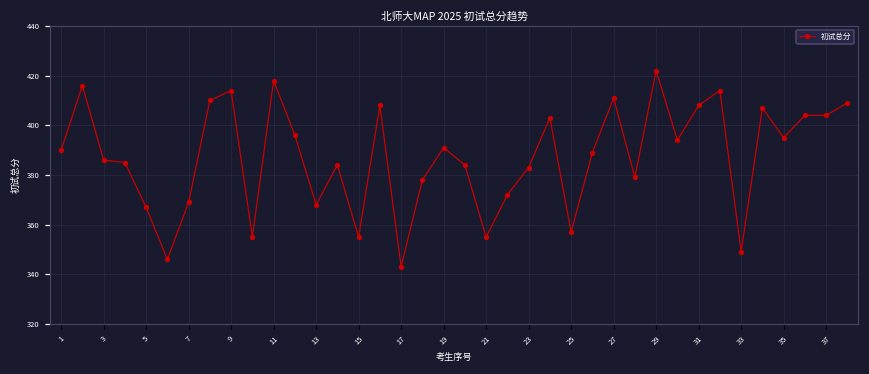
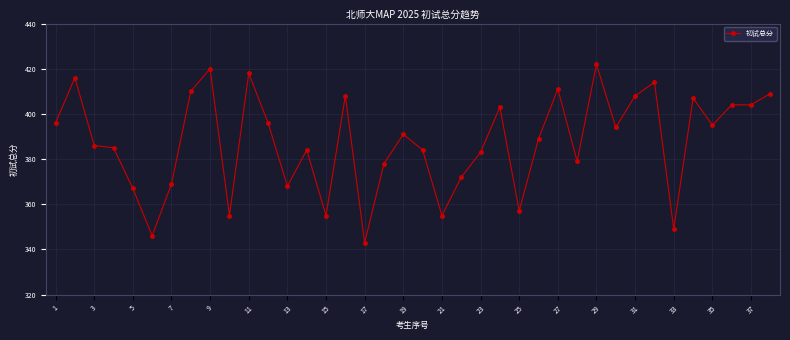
  {
-   "1": 390,
+   "1": 396,
    "3": 386,
    "5": 367,
    "7": 369,
-   "9": 414,
+   "9": 420,
    "11": 418,
    "13": 368,
    "15": 355,
    "17": 343,
    "19": 391,
    "21": 355,
    "23": 383,
    "25": 357,
    "27": 411,
    "29": 422,
    "31": 408,
    "33": 349,
    "35": 395,
    "37": 404
  }
